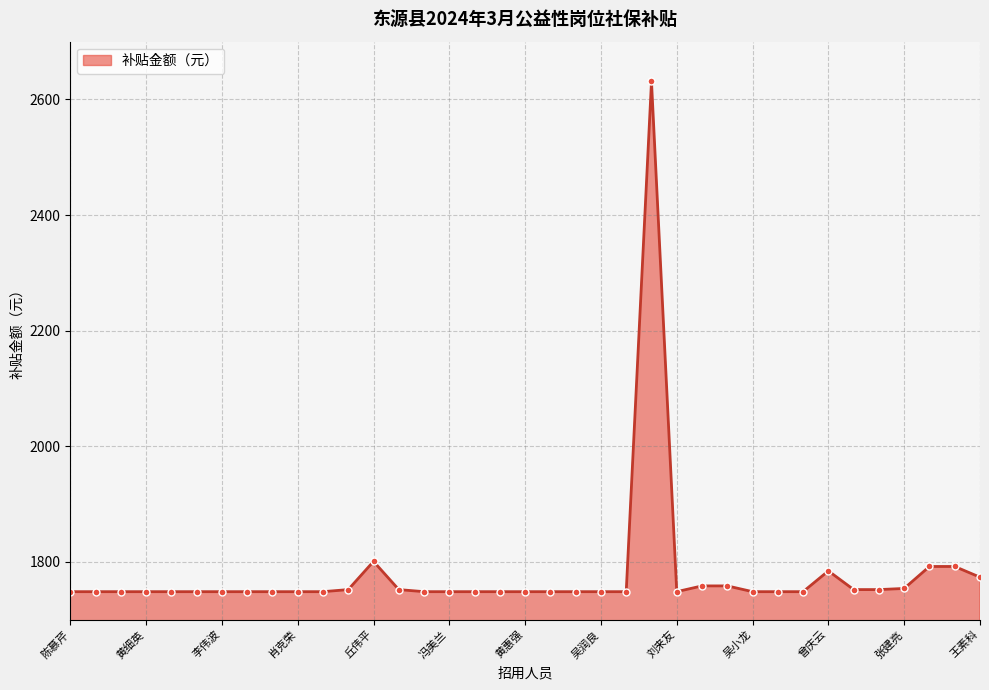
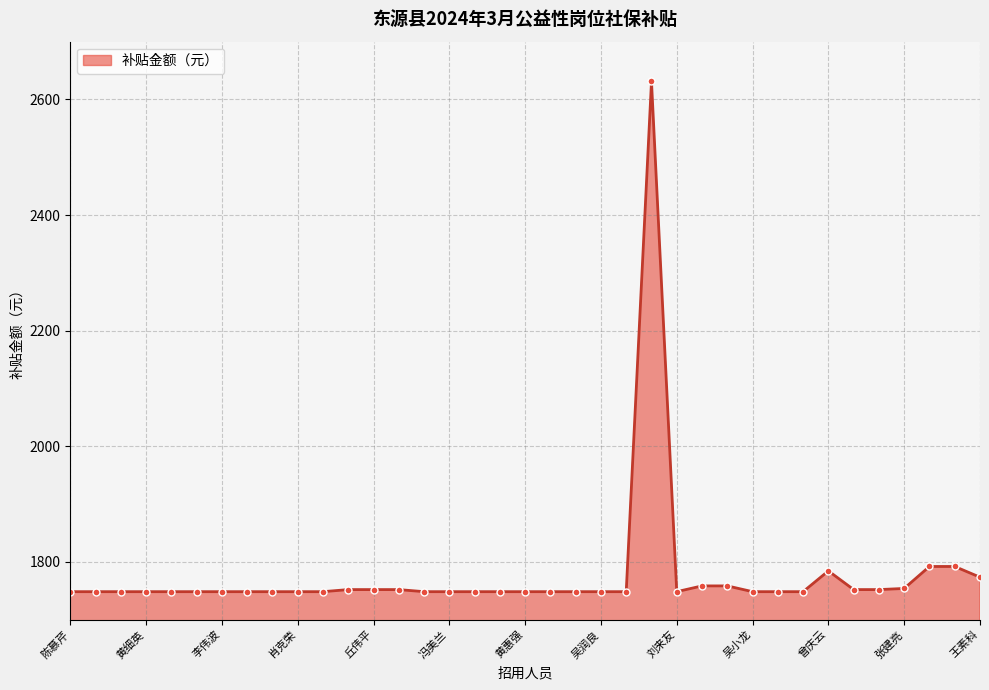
  {
    "陈慕芹": 1750,
    "黄细英": 1750,
    "李伟波": 1750,
    "肖克荣": 1750,
-   "丘伟平": 1800,
+   "丘伟平": 1750,
    "冯美兰": 1750,
    "黄惠强": 1750,
    "吴润良": 1750,
    "刘来友": 1750,
    "吴小龙": 1750,
    "曾庆云": 1780,
    "张建亮": 1750,
    "王素科": 1770
  }
